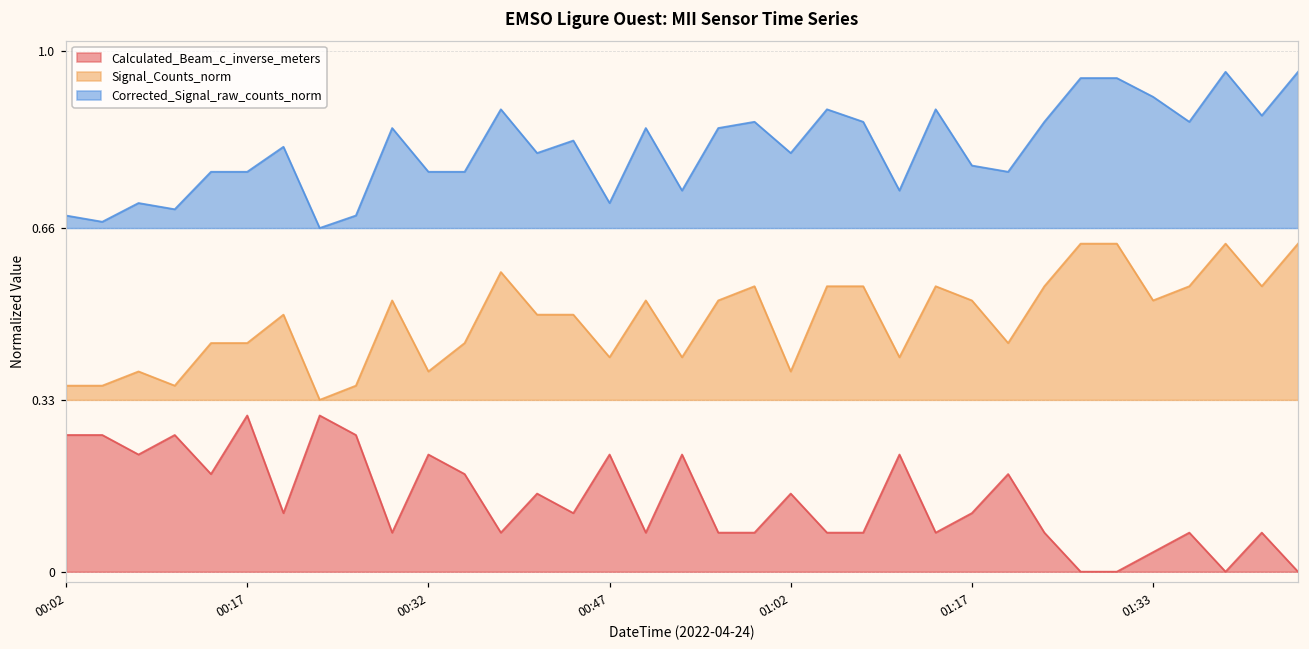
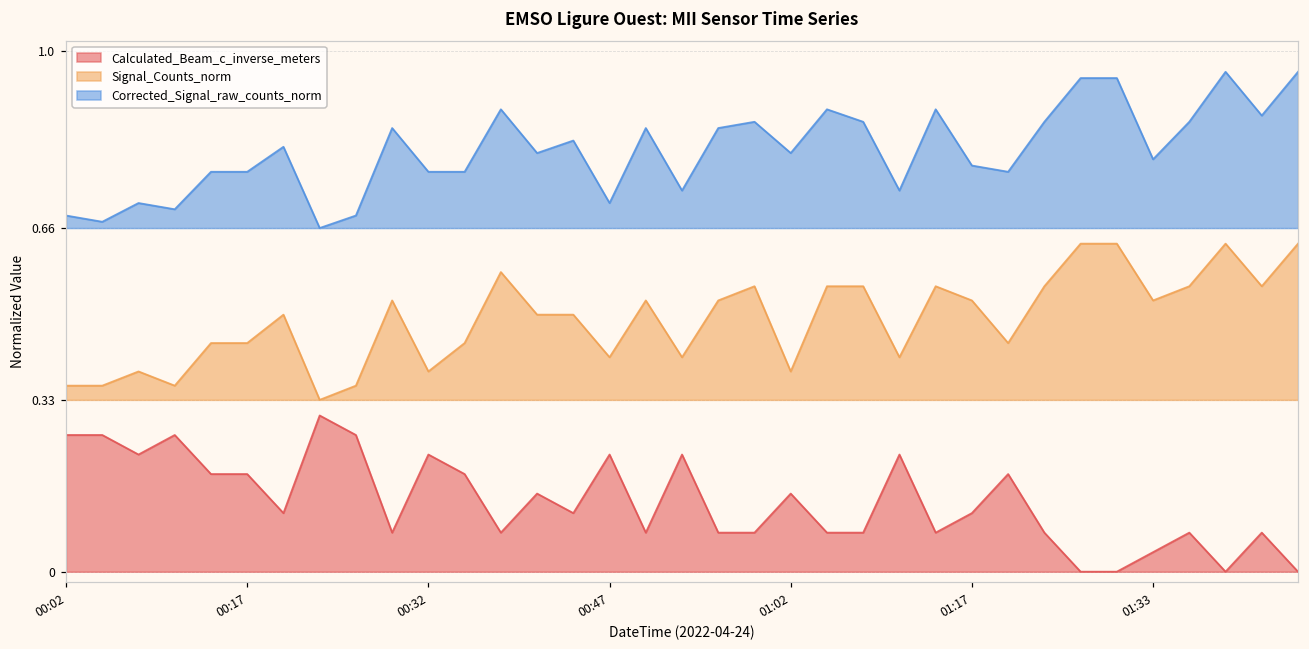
  {
    "Calculated_Beam_c_inverse_meters": {
      "00:02": 0.26,
-     "00:17": 0.30,
+     "00:17": 0.19,
      "00:32": 0.22,
      "00:47": 0.22,
      "01:02": 0.15,
      "01:17": 0.11,
      "01:33": 0.04
    },
    "Signal_Counts_norm": {
      "00:02": 0.36,
      "00:17": 0.44,
      "00:32": 0.38,
      "00:47": 0.41,
      "01:02": 0.38,
      "01:17": 0.52,
      "01:33": 0.52
    },
    "Corrected_Signal_raw_counts_norm": {
      "00:02": 0.68,
      "00:17": 0.77,
      "00:32": 0.77,
      "00:47": 0.71,
      "01:02": 0.80,
      "01:17": 0.78,
-     "01:33": 0.91
+     "01:33": 0.79
    }
  }
